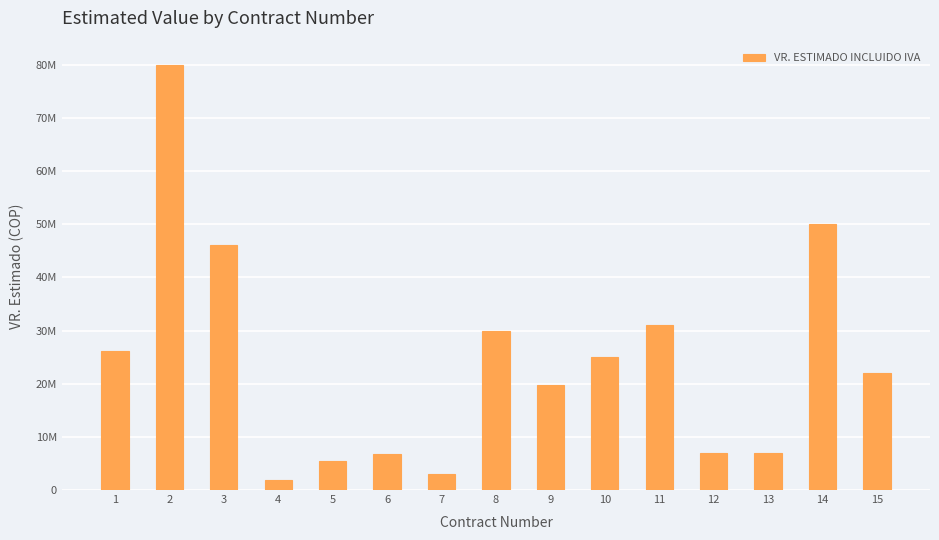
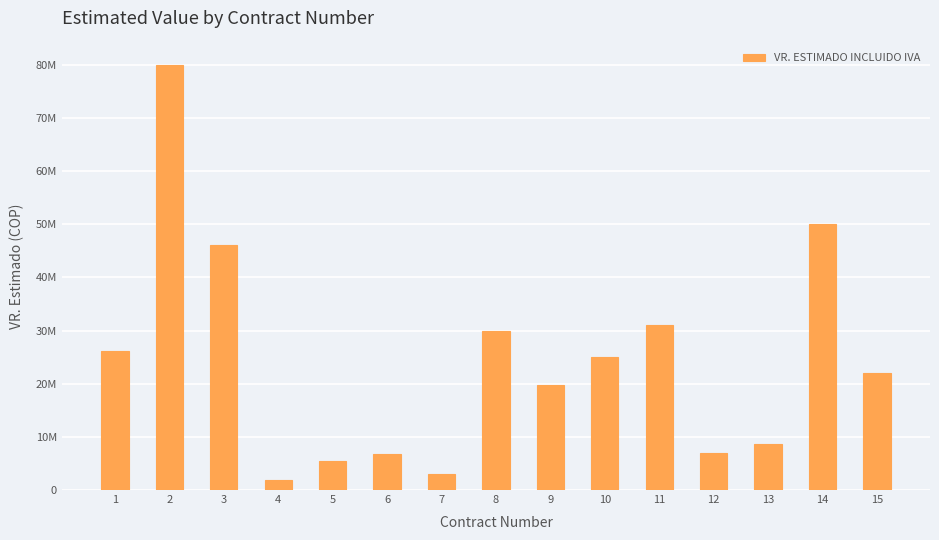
  {
    "1": 26000000,
    "2": 80000000,
    "3": 46000000,
    "4": 2000000,
    "5": 6000000,
    "6": 7000000,
    "7": 3000000,
    "8": 30000000,
    "9": 20000000,
    "10": 25000000,
    "11": 31000000,
    "12": 7000000,
-   "13": 7000000,
+   "13": 9000000,
    "14": 50000000,
    "15": 22000000
  }
